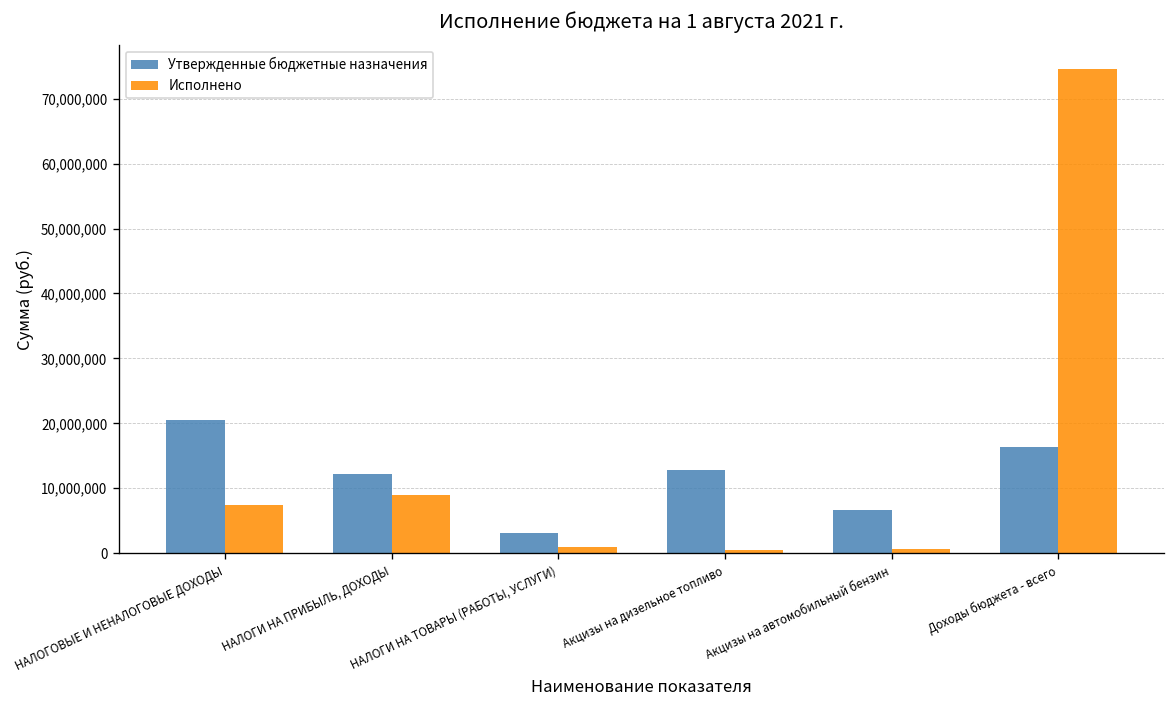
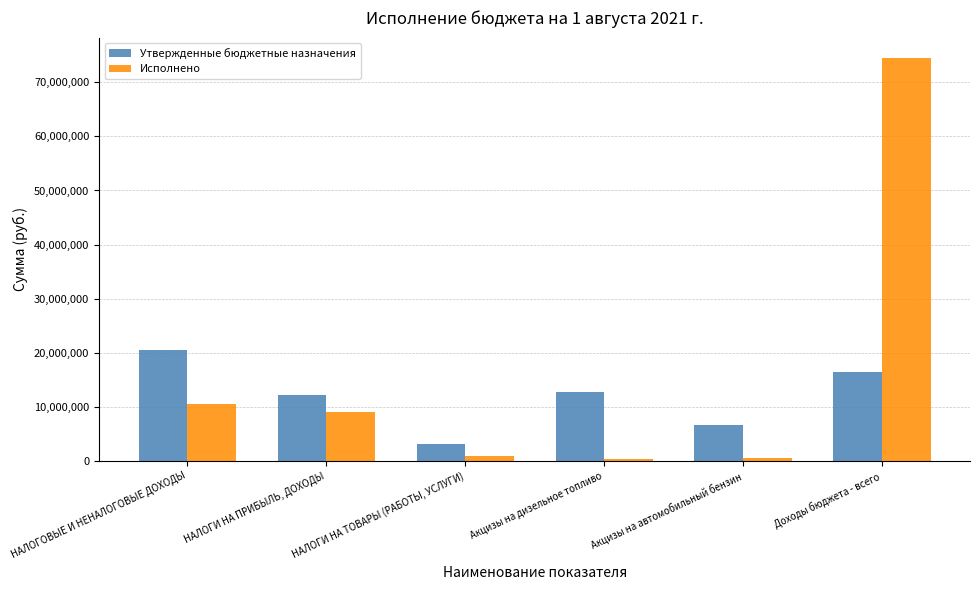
  {
    "Утвержденные бюджетные назначения": {
      "НАЛОГОВЫЕ И НЕНАЛОГОВЫЕ ДОХОДЫ": "20,000,000",
      "НАЛОГИ НА ПРИБЫЛЬ, ДОХОДЫ": "12,000,000",
      "НАЛОГИ НА ТОВАРЫ (РАБОТЫ, УСЛУГИ)": "3,000,000",
      "Акцизы на дизельное топливо": "13,000,000",
      "Акцизы на автомобильный бензин": "7,000,000",
      "Доходы бюджета - всего": "16,000,000"
    },
    "Исполнено": {
-     "НАЛОГОВЫЕ И НЕНАЛОГОВЫЕ ДОХОДЫ": "7,000,000",
+     "НАЛОГОВЫЕ И НЕНАЛОГОВЫЕ ДОХОДЫ": "11,000,000",
      "НАЛОГИ НА ПРИБЫЛЬ, ДОХОДЫ": "9,000,000",
      "НАЛОГИ НА ТОВАРЫ (РАБОТЫ, УСЛУГИ)": "1,000,000",
      "Акцизы на автомобильный бензин": "1,000,000",
      "Доходы бюджета - всего": "75,000,000"
    }
  }
